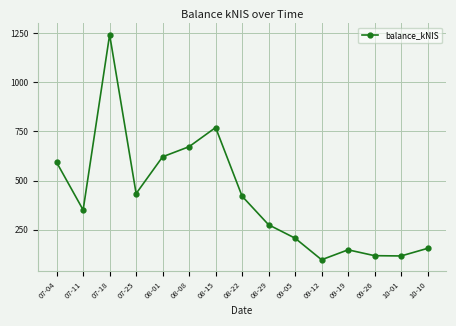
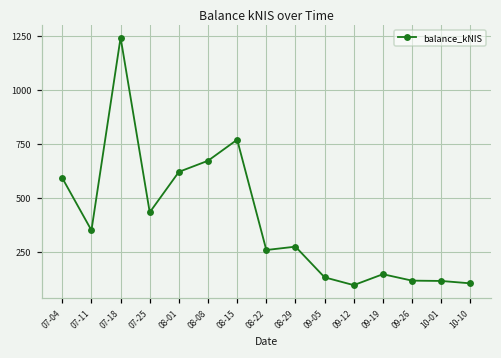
  {
    "07-04": 590,
    "07-11": 350,
    "07-18": 1240,
    "07-25": 430,
    "08-01": 620,
    "08-08": 670,
    "08-15": 770,
-   "08-22": 420,
+   "08-22": 260,
    "08-29": 270,
-   "09-05": 210,
+   "09-05": 130,
    "09-12": 100,
    "09-19": 150,
    "09-26": 120,
    "10-01": 120,
-   "10-10": 150
+   "10-10": 110
  }
